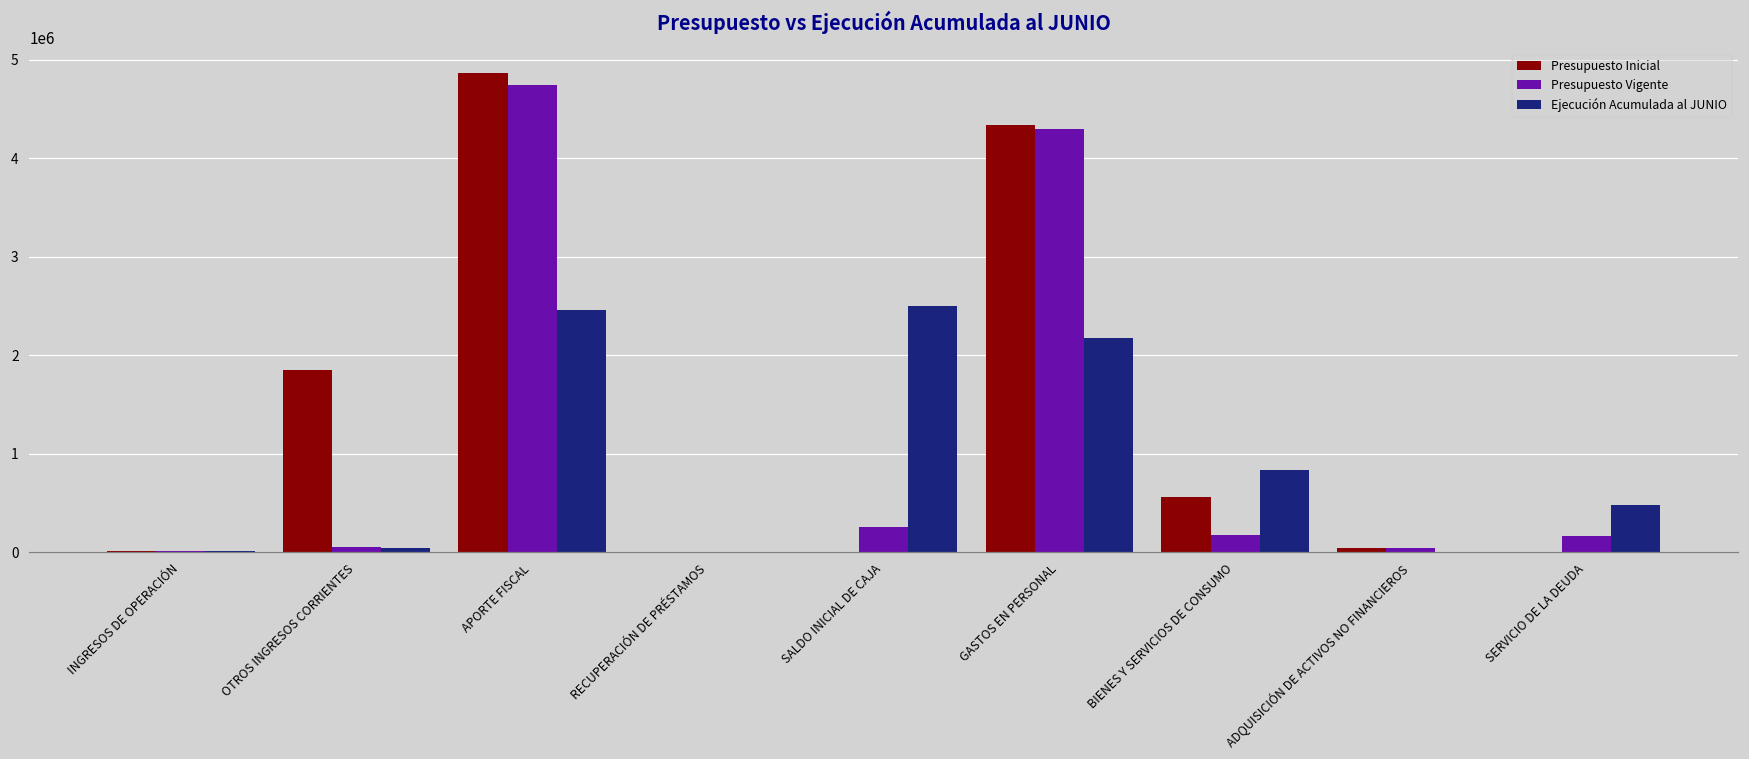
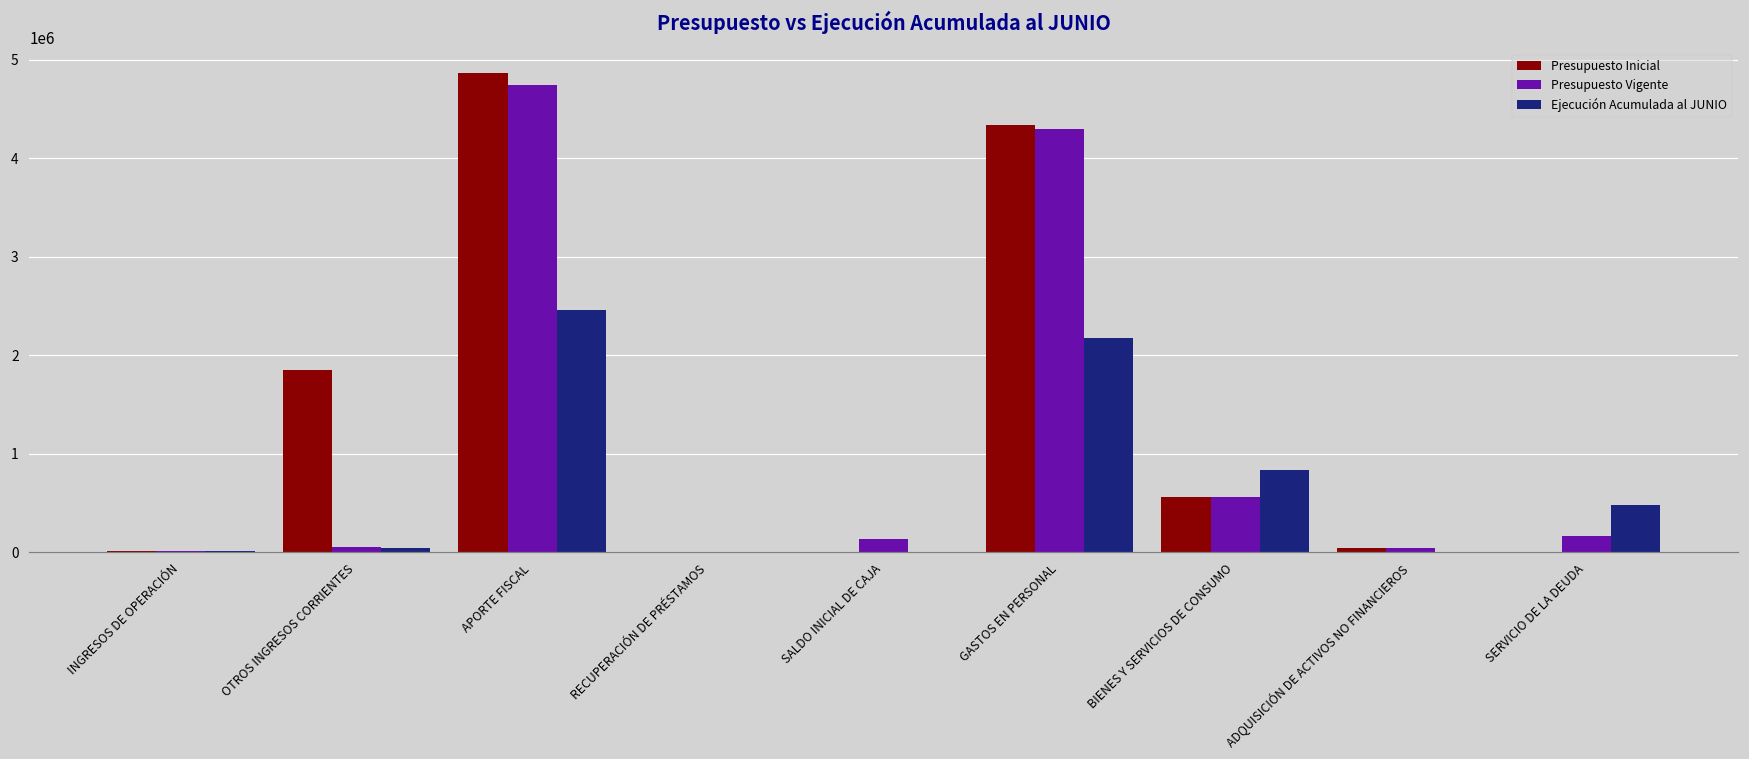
  {
    "Presupuesto Inicial": {
      "OTROS INGRESOS CORRIENTES": 1800000,
      "APORTE FISCAL": 4900000,
      "GASTOS EN PERSONAL": 4300000,
      "BIENES Y SERVICIOS DE CONSUMO": 600000,
      "ADQUISICIÓN DE ACTIVOS NO FINANCIEROS": 0
    },
    "Presupuesto Vigente": {
      "OTROS INGRESOS CORRIENTES": 0,
      "APORTE FISCAL": 4700000,
-     "SALDO INICIAL DE CAJA": 300000,
+     "SALDO INICIAL DE CAJA": 100000,
      "GASTOS EN PERSONAL": 4300000,
-     "BIENES Y SERVICIOS DE CONSUMO": 200000,
+     "BIENES Y SERVICIOS DE CONSUMO": 600000,
      "ADQUISICIÓN DE ACTIVOS NO FINANCIEROS": 0,
      "SERVICIO DE LA DEUDA": 200000
    },
    "Ejecución Acumulada al JUNIO": {
      "OTROS INGRESOS CORRIENTES": 0,
      "APORTE FISCAL": 2500000,
      "RECUPERACIÓN DE PRÉSTAMOS": 0,
-     "SALDO INICIAL DE CAJA": 2500000,
+     "SALDO INICIAL DE CAJA": 0,
      "GASTOS EN PERSONAL": 2200000,
      "BIENES Y SERVICIOS DE CONSUMO": 800000,
      "SERVICIO DE LA DEUDA": 500000
    }
  }
